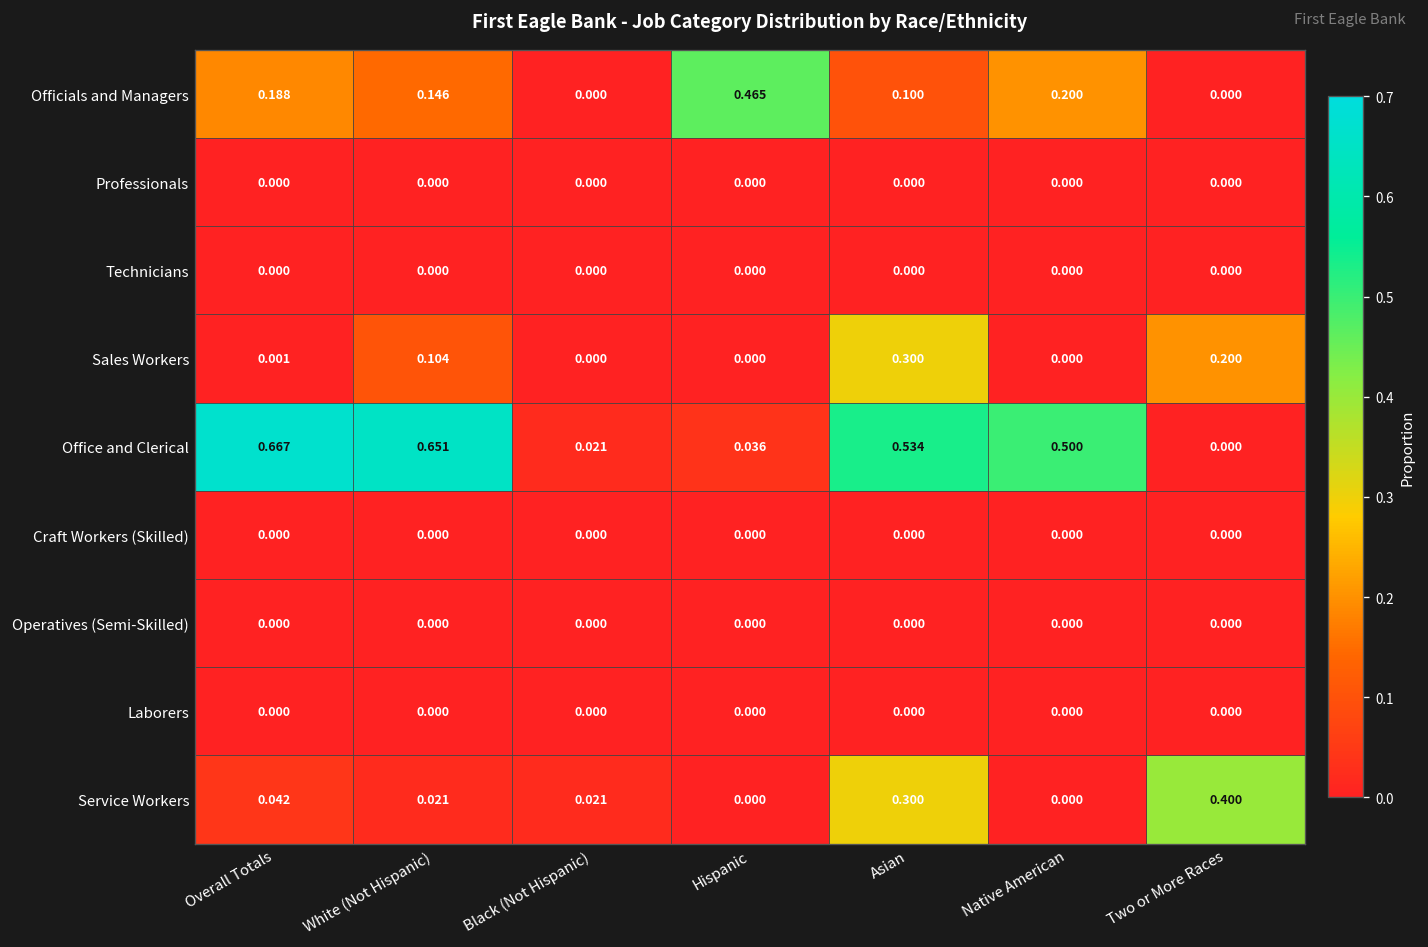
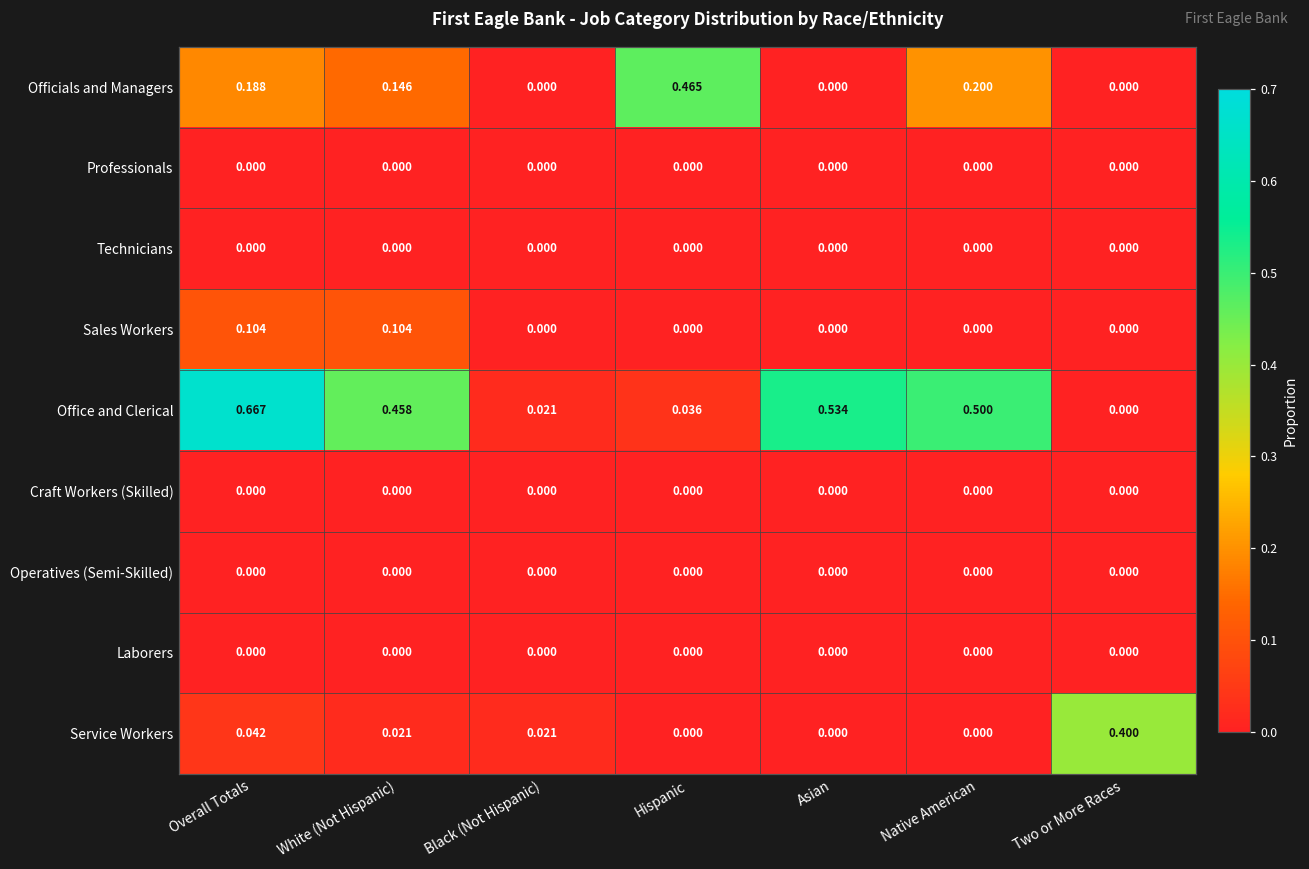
  {
    "Officials and Managers": {
      "Overall Totals": 0.188,
      "White (Not Hispanic)": 0.146,
      "Black (Not Hispanic)": 0.000,
      "Hispanic": 0.465,
-     "Asian": 0.100,
+     "Asian": 0.000,
      "Native American": 0.200,
      "Two or More Races": 0.000
    },
    "Professionals": {
      "Overall Totals": 0.000,
      "White (Not Hispanic)": 0.000,
      "Black (Not Hispanic)": 0.000,
      "Hispanic": 0.000,
      "Asian": 0.000,
      "Native American": 0.000,
      "Two or More Races": 0.000
    },
    "Technicians": {
      "Overall Totals": 0.000,
      "White (Not Hispanic)": 0.000,
      "Black (Not Hispanic)": 0.000,
      "Hispanic": 0.000,
      "Asian": 0.000,
      "Native American": 0.000,
      "Two or More Races": 0.000
    },
    "Sales Workers": {
-     "Overall Totals": 0.001,
+     "Overall Totals": 0.104,
      "White (Not Hispanic)": 0.104,
      "Black (Not Hispanic)": 0.000,
      "Hispanic": 0.000,
-     "Asian": 0.300,
+     "Asian": 0.000,
      "Native American": 0.000,
-     "Two or More Races": 0.200
+     "Two or More Races": 0.000
    },
    "Office and Clerical": {
      "Overall Totals": 0.667,
-     "White (Not Hispanic)": 0.651,
+     "White (Not Hispanic)": 0.458,
      "Black (Not Hispanic)": 0.021,
      "Hispanic": 0.036,
      "Asian": 0.534,
      "Native American": 0.500,
      "Two or More Races": 0.000
    },
    "Craft Workers (Skilled)": {
      "Overall Totals": 0.000,
      "White (Not Hispanic)": 0.000,
      "Black (Not Hispanic)": 0.000,
      "Hispanic": 0.000,
      "Asian": 0.000,
      "Native American": 0.000,
      "Two or More Races": 0.000
    },
    "Operatives (Semi-Skilled)": {
      "Overall Totals": 0.000,
      "White (Not Hispanic)": 0.000,
      "Black (Not Hispanic)": 0.000,
      "Hispanic": 0.000,
      "Asian": 0.000,
      "Native American": 0.000,
      "Two or More Races": 0.000
    },
    "Laborers": {
      "Overall Totals": 0.000,
      "White (Not Hispanic)": 0.000,
      "Black (Not Hispanic)": 0.000,
      "Hispanic": 0.000,
      "Asian": 0.000,
      "Native American": 0.000,
      "Two or More Races": 0.000
    },
    "Service Workers": {
      "Overall Totals": 0.042,
      "White (Not Hispanic)": 0.021,
      "Black (Not Hispanic)": 0.021,
      "Hispanic": 0.000,
-     "Asian": 0.300,
+     "Asian": 0.000,
      "Native American": 0.000,
      "Two or More Races": 0.400
    }
  }
